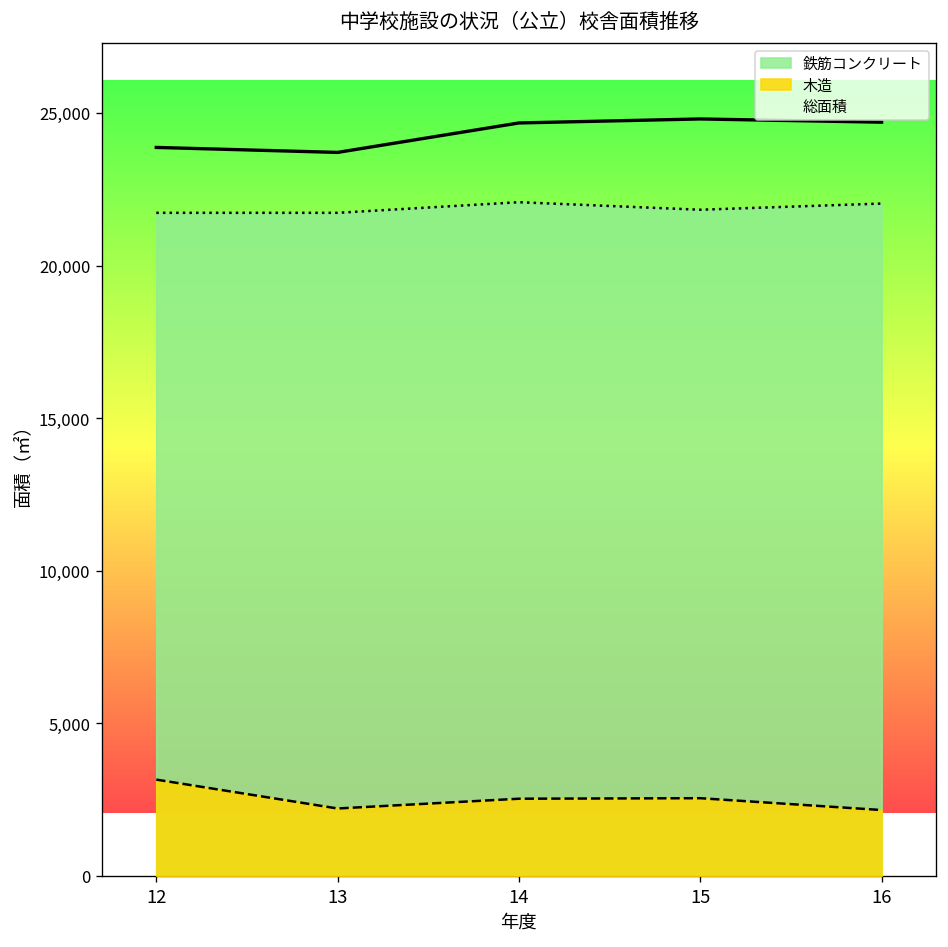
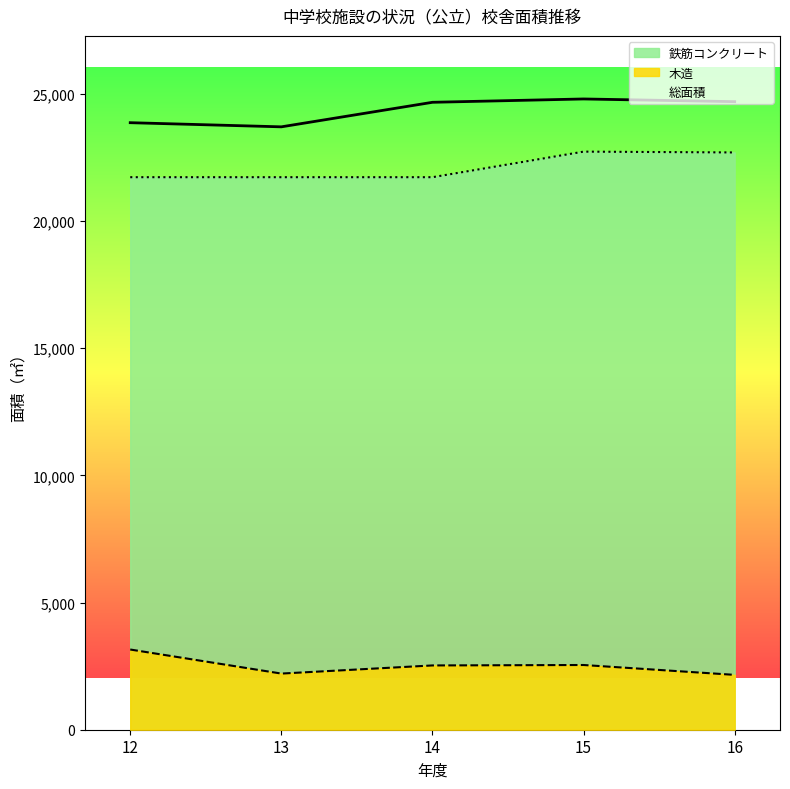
  {
    "鉄筋コンクリート": {
      "12": "21,700",
      "13": "21,700",
-     "14": "22,100",
-     "15": "21,800",
-     "16": "22,000"
+     "14": "21,700",
+     "15": "22,700",
+     "16": "22,700"
    },
    "木造": {
      "12": "3,200",
      "13": "2,200",
      "14": "2,500",
      "15": "2,500",
      "16": "2,200"
    },
    "総面積": {
      "12": "23,900",
      "13": "23,700",
      "14": "24,700",
      "15": "24,800"
    }
  }
